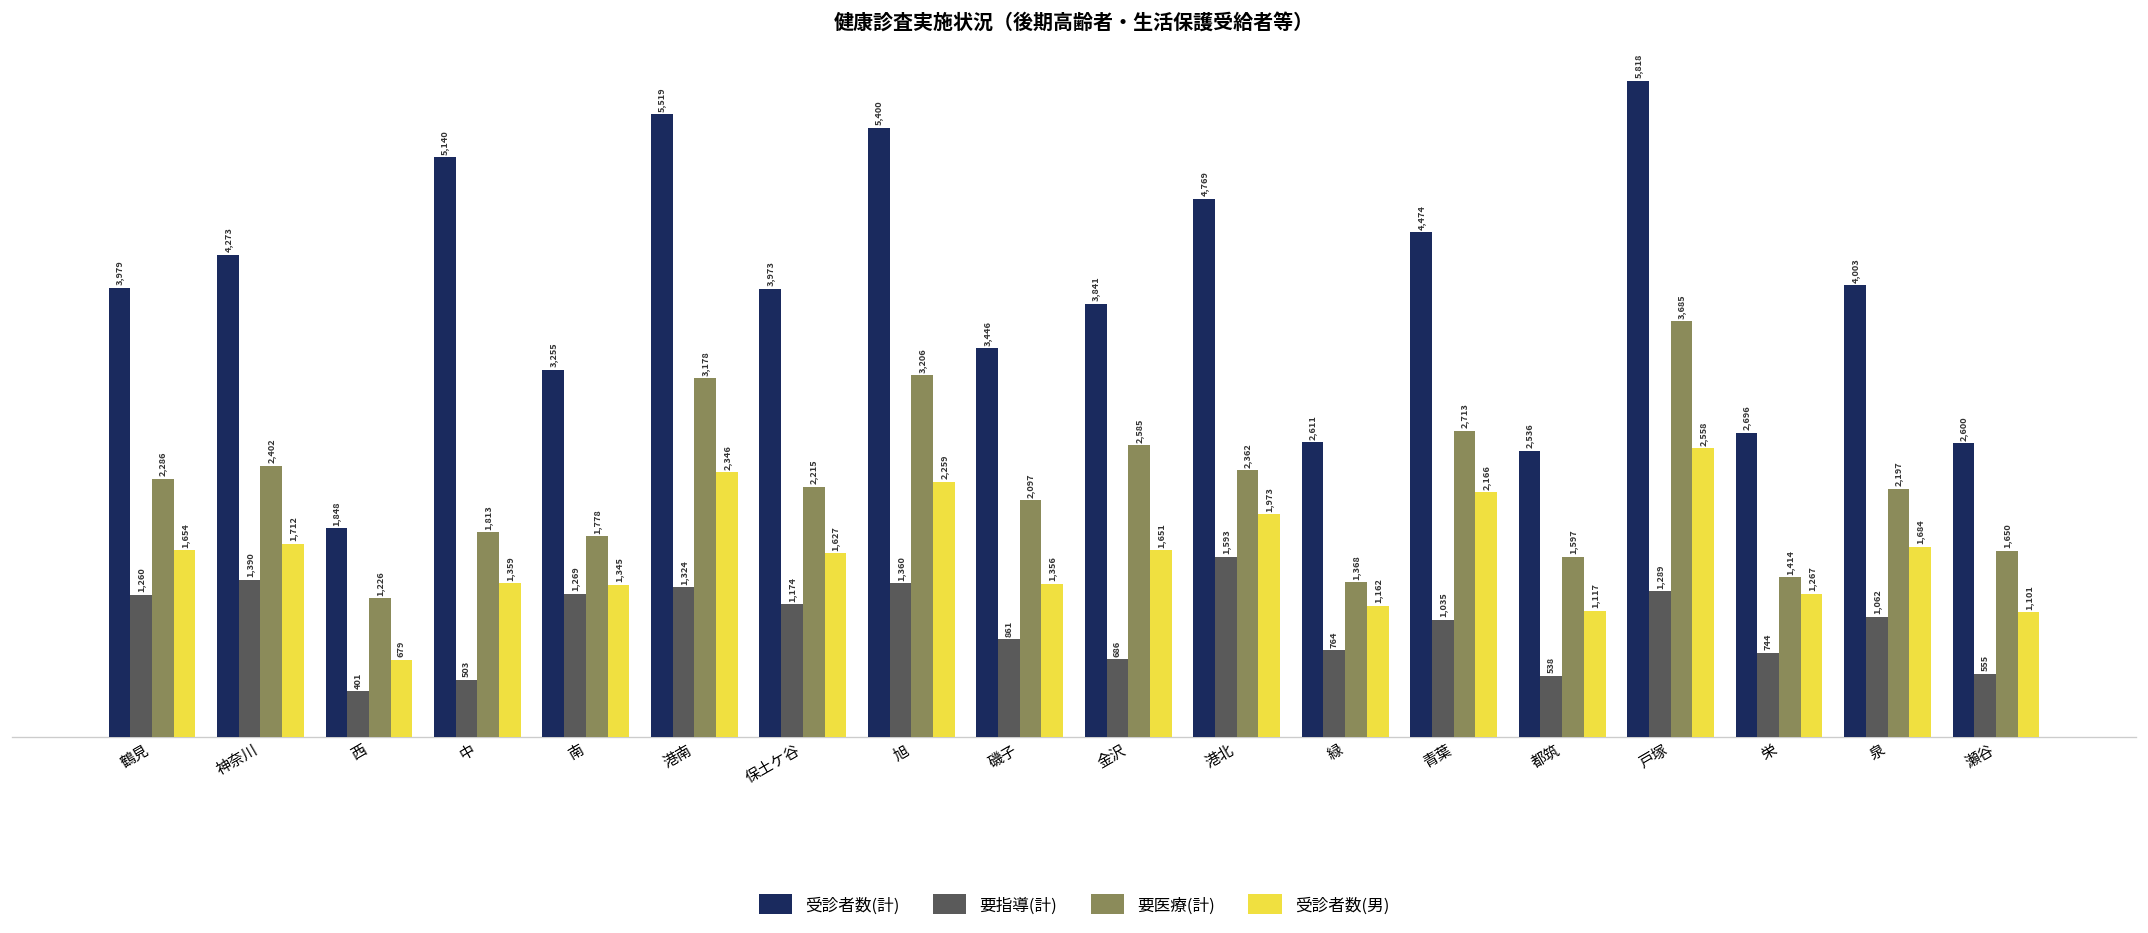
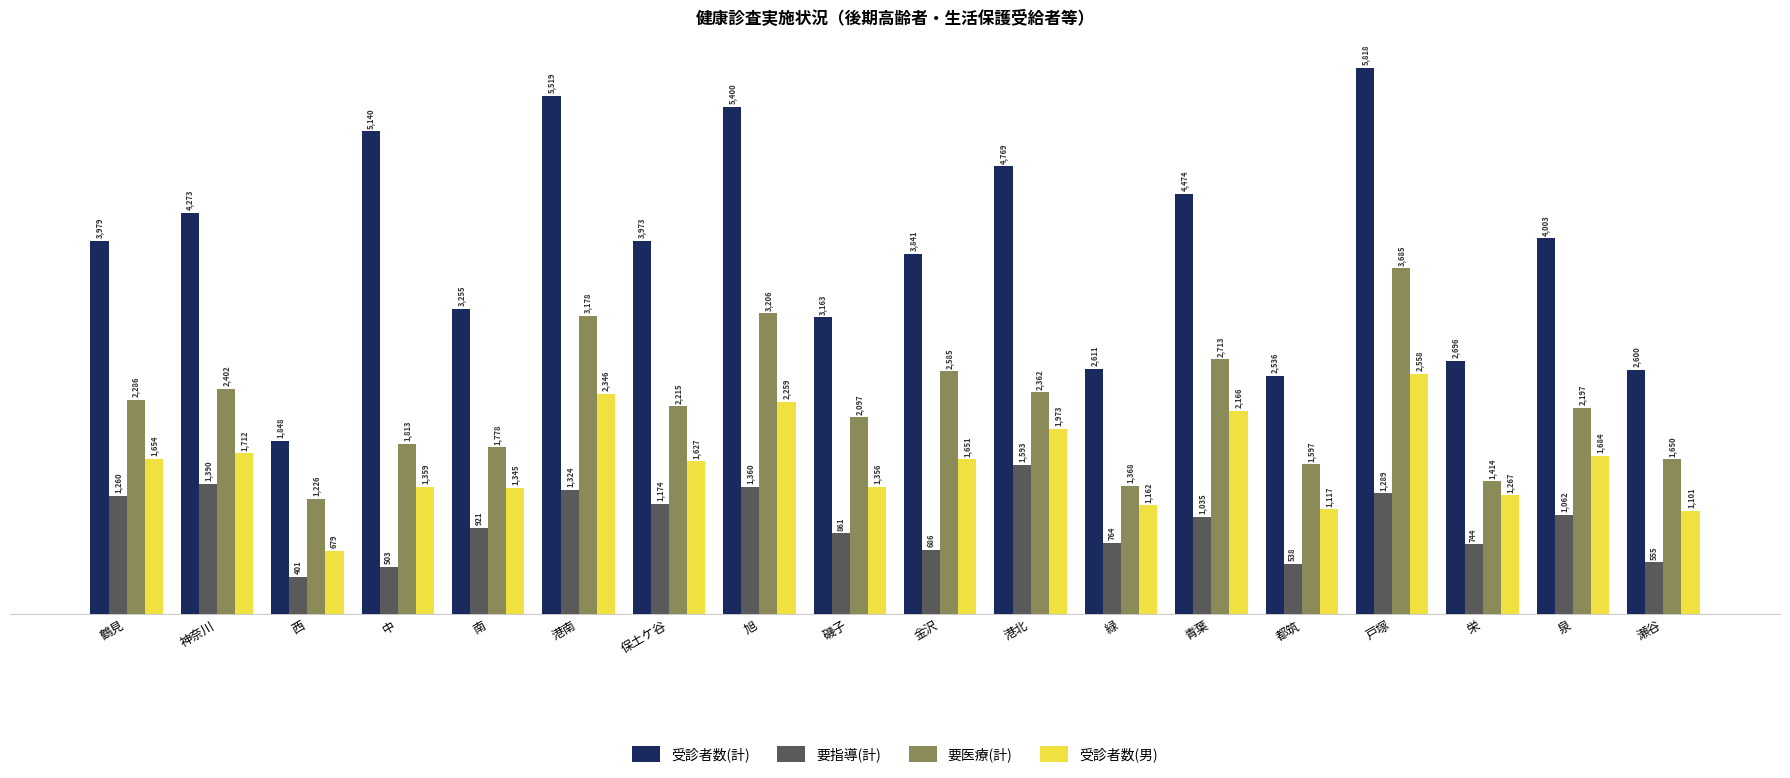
  {
    "受診者数(計)": {
      "鶴見": "3,979",
      "神奈川": "4,273",
      "西": "1,848",
      "中": "5,140",
      "南": "3,255",
      "港南": "5,519",
      "保土ケ谷": "3,973",
      "旭": "5,400",
-     "磯子": "3,446",
+     "磯子": "3,163",
      "金沢": "3,841",
      "港北": "4,769",
      "緑": "2,611",
      "青葉": "4,474",
      "都筑": "2,536",
      "戸塚": "5,818",
      "栄": "2,696",
      "泉": "4,003",
      "瀬谷": "2,600"
    },
    "要指導(計)": {
      "鶴見": "1,260",
      "神奈川": "1,390",
      "西": "401",
      "中": "503",
-     "南": "1,269",
+     "南": "921",
      "港南": "1,324",
      "保土ケ谷": "1,174",
      "旭": "1,360",
      "磯子": "861",
      "金沢": "686",
      "港北": "1,593",
      "緑": "764",
      "青葉": "1,035",
      "都筑": "538",
      "戸塚": "1,289",
      "栄": "744",
      "泉": "1,062",
      "瀬谷": "555"
    },
    "要医療(計)": {
      "鶴見": "2,286",
      "神奈川": "2,402",
      "西": "1,226",
      "中": "1,813",
      "南": "1,778",
      "港南": "3,178",
      "保土ケ谷": "2,215",
      "旭": "3,206",
      "磯子": "2,097",
      "金沢": "2,585",
      "港北": "2,362",
      "緑": "1,368",
      "青葉": "2,713",
      "都筑": "1,597",
      "戸塚": "3,685",
      "栄": "1,414",
      "泉": "2,197",
      "瀬谷": "1,650"
    },
    "受診者数(男)": {
      "鶴見": "1,654",
      "神奈川": "1,712",
      "西": "679",
      "中": "1,359",
      "南": "1,345",
      "港南": "2,346",
      "保土ケ谷": "1,627",
      "旭": "2,259",
      "磯子": "1,356",
      "金沢": "1,651",
      "港北": "1,973",
      "緑": "1,162",
      "青葉": "2,166",
      "都筑": "1,117",
      "戸塚": "2,558",
      "栄": "1,267",
      "泉": "1,684",
      "瀬谷": "1,101"
    }
  }
